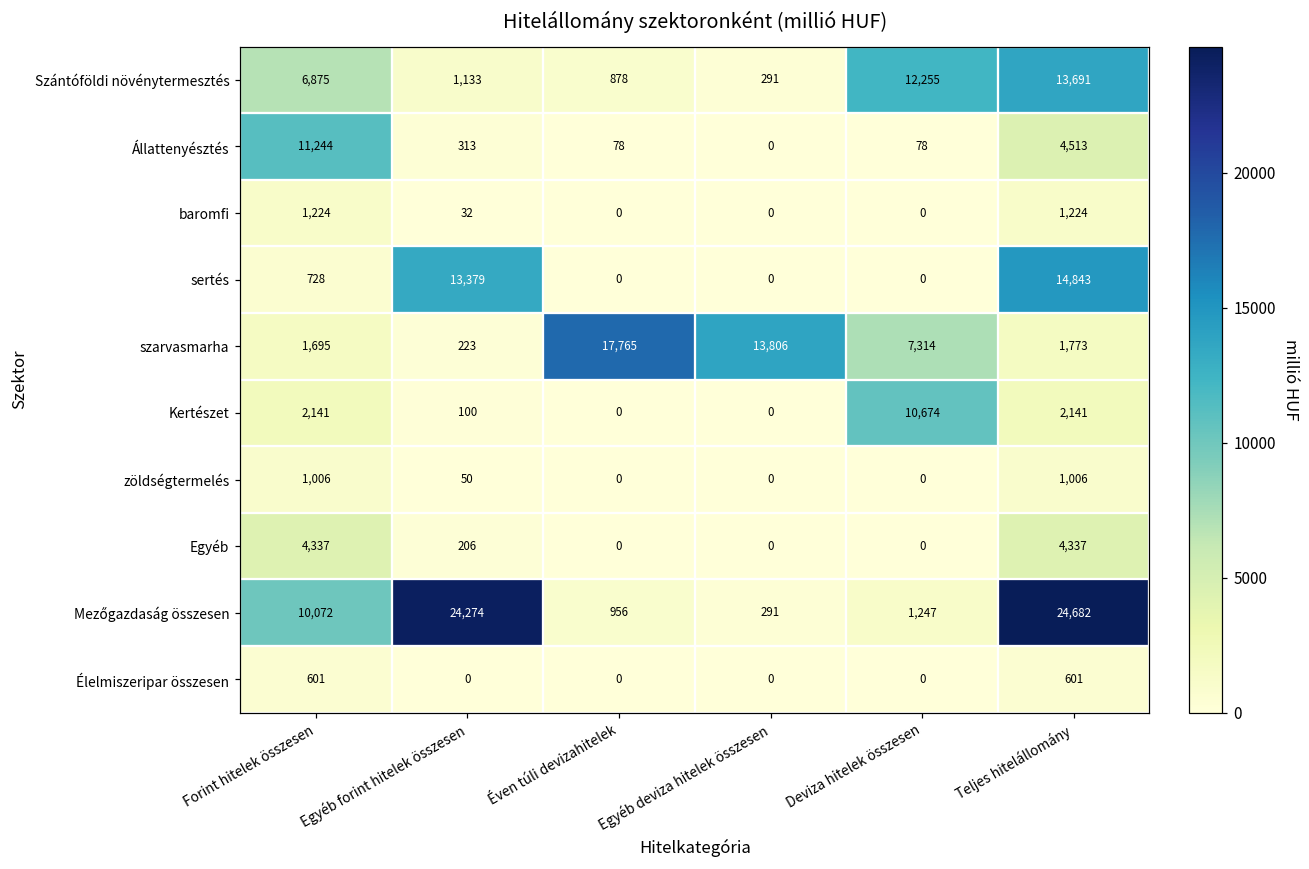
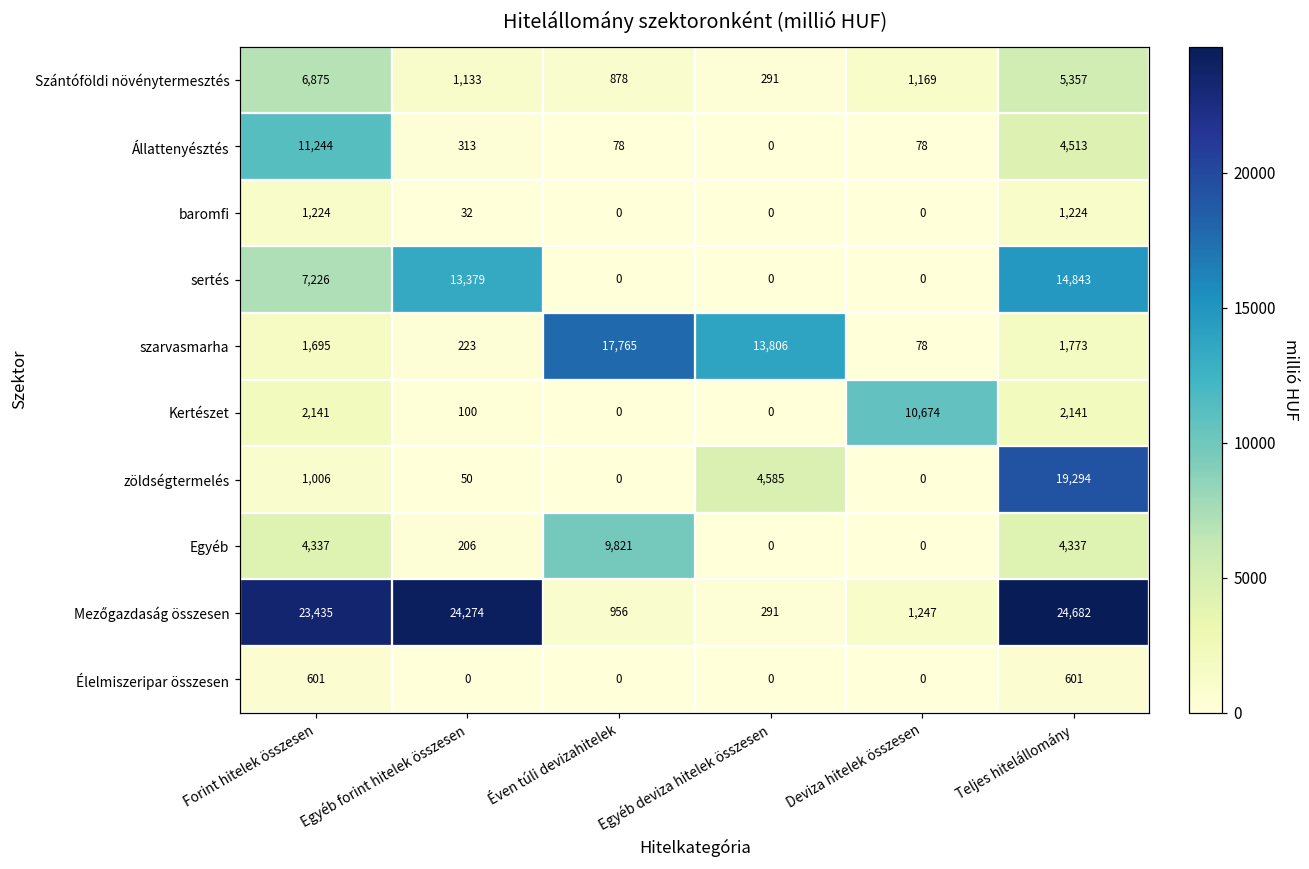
  {
    "Szántóföldi növénytermesztés": {
      "Forint hitelek összesen": "6,875",
      "Egyéb forint hitelek összesen": "1,133",
      "Éven túli devizahitelek": "878",
      "Egyéb deviza hitelek összesen": "291",
-     "Deviza hitelek összesen": "12,255",
-     "Teljes hitelállomány": "13,691"
+     "Deviza hitelek összesen": "1,169",
+     "Teljes hitelállomány": "5,357"
    },
    "Állattenyésztés": {
      "Forint hitelek összesen": "11,244",
      "Egyéb forint hitelek összesen": "313",
      "Éven túli devizahitelek": "78",
      "Egyéb deviza hitelek összesen": "0",
      "Deviza hitelek összesen": "78",
      "Teljes hitelállomány": "4,513"
    },
    "baromfi": {
      "Forint hitelek összesen": "1,224",
      "Egyéb forint hitelek összesen": "32",
      "Éven túli devizahitelek": "0",
      "Egyéb deviza hitelek összesen": "0",
      "Deviza hitelek összesen": "0",
      "Teljes hitelállomány": "1,224"
    },
    "sertés": {
-     "Forint hitelek összesen": "728",
+     "Forint hitelek összesen": "7,226",
      "Egyéb forint hitelek összesen": "13,379",
      "Éven túli devizahitelek": "0",
      "Egyéb deviza hitelek összesen": "0",
      "Deviza hitelek összesen": "0",
      "Teljes hitelállomány": "14,843"
    },
    "szarvasmarha": {
      "Forint hitelek összesen": "1,695",
      "Egyéb forint hitelek összesen": "223",
      "Éven túli devizahitelek": "17,765",
      "Egyéb deviza hitelek összesen": "13,806",
-     "Deviza hitelek összesen": "7,314",
+     "Deviza hitelek összesen": "78",
      "Teljes hitelállomány": "1,773"
    },
    "Kertészet": {
      "Forint hitelek összesen": "2,141",
      "Egyéb forint hitelek összesen": "100",
      "Éven túli devizahitelek": "0",
      "Egyéb deviza hitelek összesen": "0",
      "Deviza hitelek összesen": "10,674",
      "Teljes hitelállomány": "2,141"
    },
    "zöldségtermelés": {
      "Forint hitelek összesen": "1,006",
      "Egyéb forint hitelek összesen": "50",
      "Éven túli devizahitelek": "0",
-     "Egyéb deviza hitelek összesen": "0",
+     "Egyéb deviza hitelek összesen": "4,585",
      "Deviza hitelek összesen": "0",
-     "Teljes hitelállomány": "1,006"
+     "Teljes hitelállomány": "19,294"
    },
    "Egyéb": {
      "Forint hitelek összesen": "4,337",
      "Egyéb forint hitelek összesen": "206",
-     "Éven túli devizahitelek": "0",
+     "Éven túli devizahitelek": "9,821",
      "Egyéb deviza hitelek összesen": "0",
      "Deviza hitelek összesen": "0",
      "Teljes hitelállomány": "4,337"
    },
    "Mezőgazdaság összesen": {
-     "Forint hitelek összesen": "10,072",
+     "Forint hitelek összesen": "23,435",
      "Egyéb forint hitelek összesen": "24,274",
      "Éven túli devizahitelek": "956",
      "Egyéb deviza hitelek összesen": "291",
      "Deviza hitelek összesen": "1,247",
      "Teljes hitelállomány": "24,682"
    },
    "Élelmiszeripar összesen": {
      "Forint hitelek összesen": "601",
      "Egyéb forint hitelek összesen": "0",
      "Éven túli devizahitelek": "0",
      "Egyéb deviza hitelek összesen": "0",
      "Deviza hitelek összesen": "0",
      "Teljes hitelállomány": "601"
    }
  }
